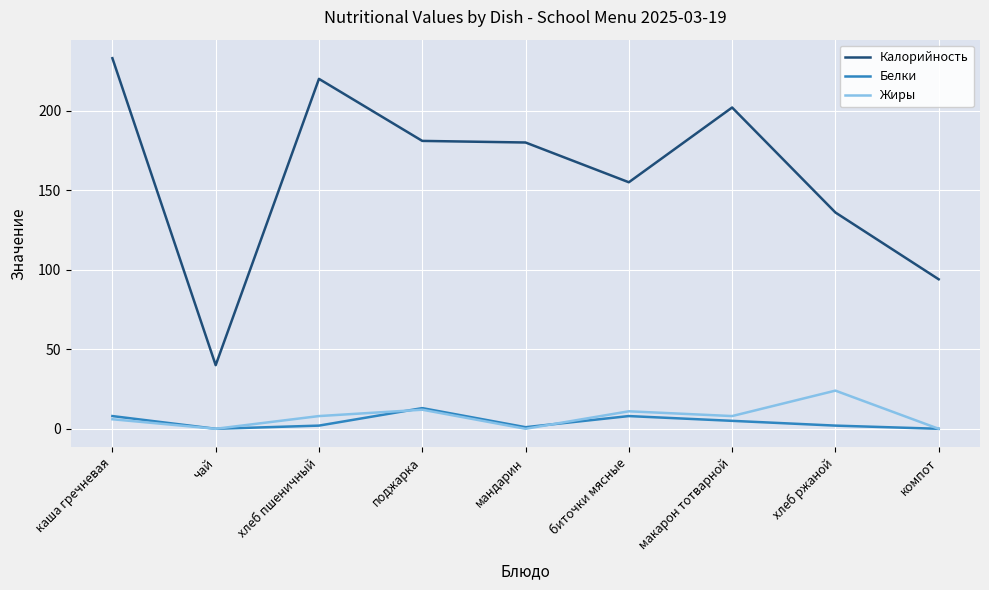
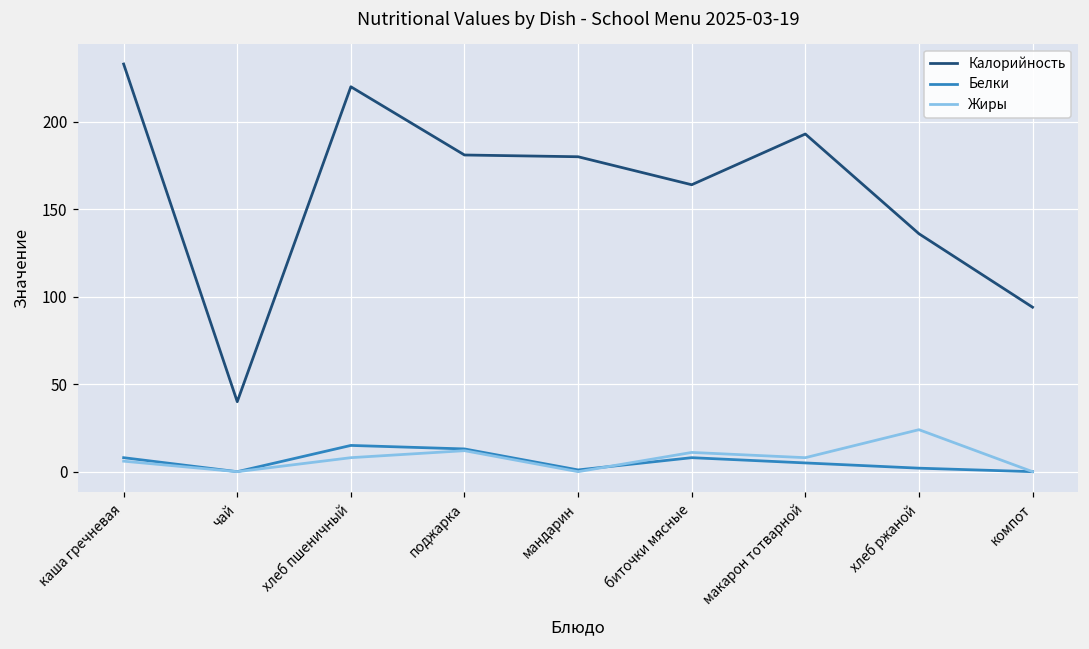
  {
    "Калорийность": {
      "каша гречневая": 233,
      "чай": 40,
      "хлеб пшеничный": 220,
      "поджарка": 181,
      "мандарин": 180,
-     "биточки мясные": 155,
-     "макарон тотварной": 202,
+     "биточки мясные": 164,
+     "макарон тотварной": 193,
      "хлеб ржаной": 136,
      "компот": 94
    },
    "Белки": {
      "каша гречневая": 8,
-     "хлеб пшеничный": 2,
+     "хлеб пшеничный": 15,
      "биточки мясные": 8,
      "макарон тотварной": 5,
      "хлеб ржаной": 2
    },
    "Жиры": {
      "каша гречневая": 6,
      "хлеб пшеничный": 8,
      "биточки мясные": 11,
      "макарон тотварной": 8,
      "хлеб ржаной": 24
    }
  }
